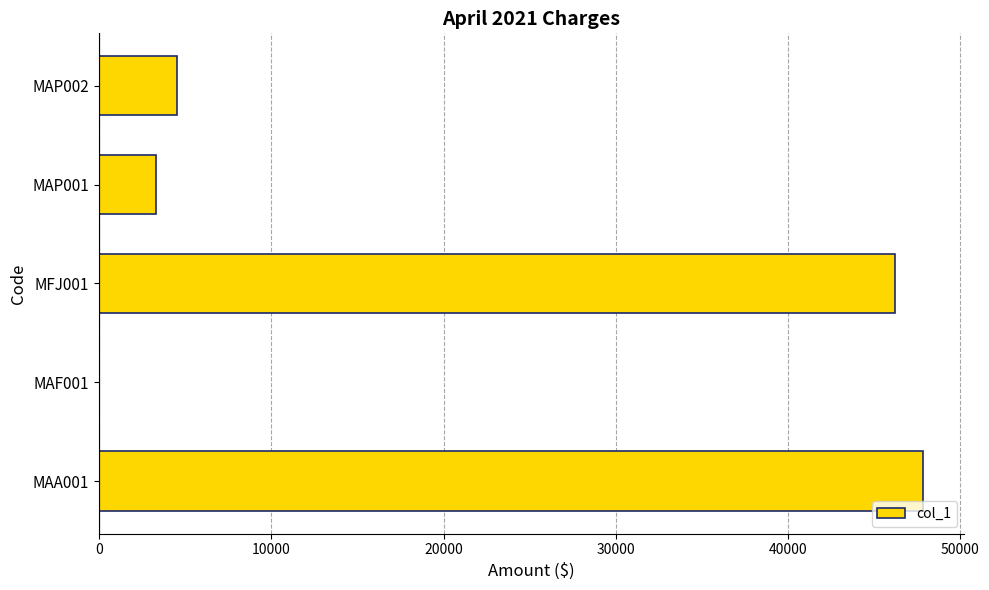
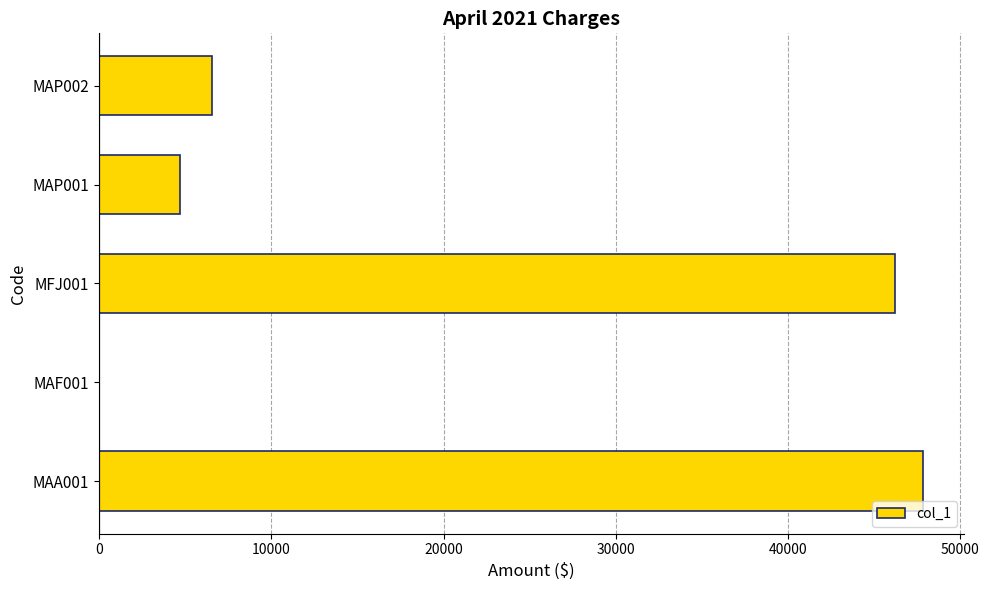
  {
-   "MAP002": 4500,
-   "MAP001": 3300,
+   "MAP002": 6500,
+   "MAP001": 4700,
    "MFJ001": 46200,
    "MAF001": 0,
    "MAA001": 47800
  }
